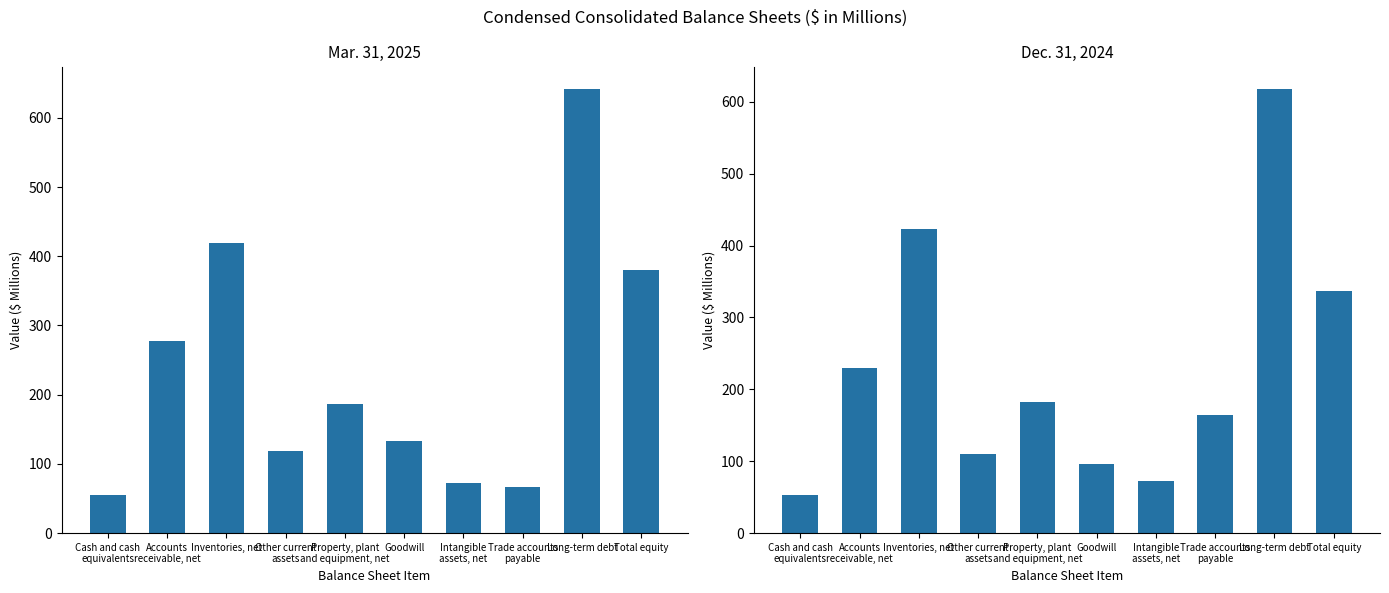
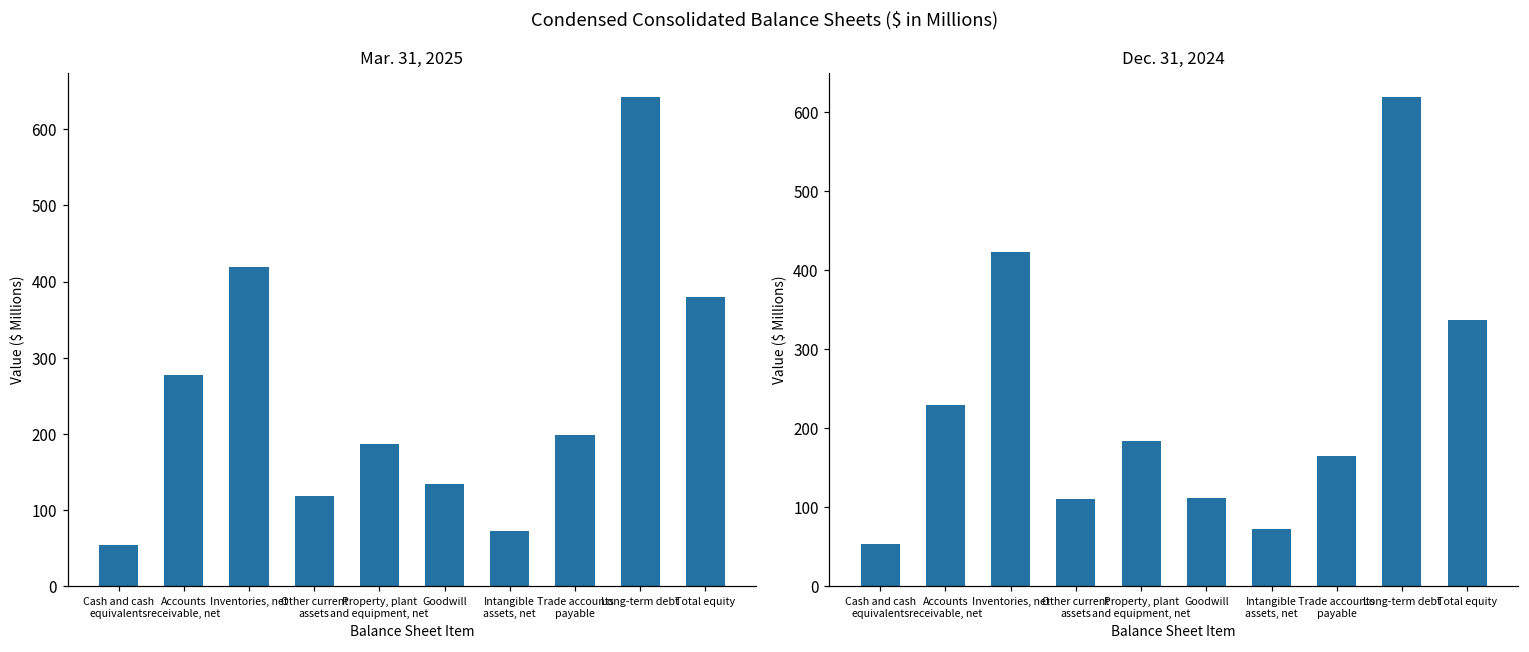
  {
    "Mar. 31, 2025": {
      "Cash and cash equivalents": 50,
      "Accounts receivable, net": 280,
      "Inventories, net": 420,
      "Goodwill": 130,
      "Intangible assets, net": 70,
-     "Trade accounts payable": 70,
+     "Trade accounts payable": 200,
      "Total equity": 380
    },
    "Dec. 31, 2024": {
      "Cash and cash equivalents": 50,
      "Accounts receivable, net": 230,
      "Inventories, net": 420,
-     "Goodwill": 100,
+     "Goodwill": 110,
      "Intangible assets, net": 70,
      "Trade accounts payable": 160,
      "Total equity": 340
    }
  }
